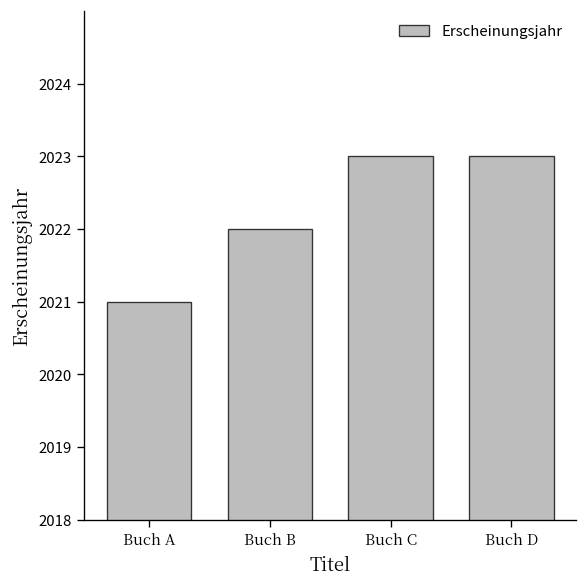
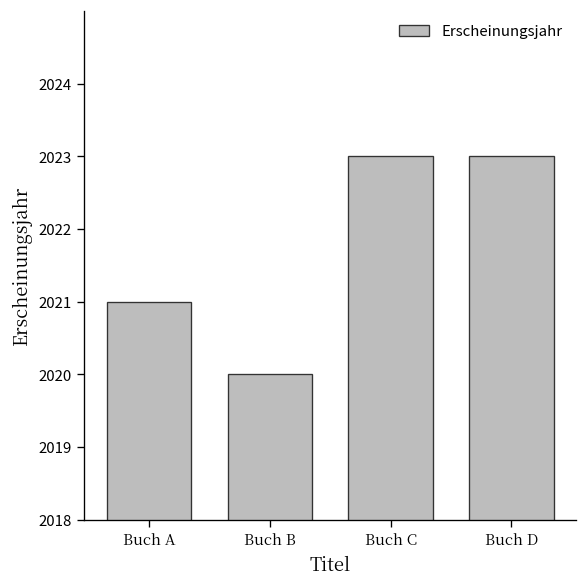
  {
    "Buch A": 2021,
-   "Buch B": 2022,
+   "Buch B": 2020,
    "Buch C": 2023,
    "Buch D": 2023
  }
